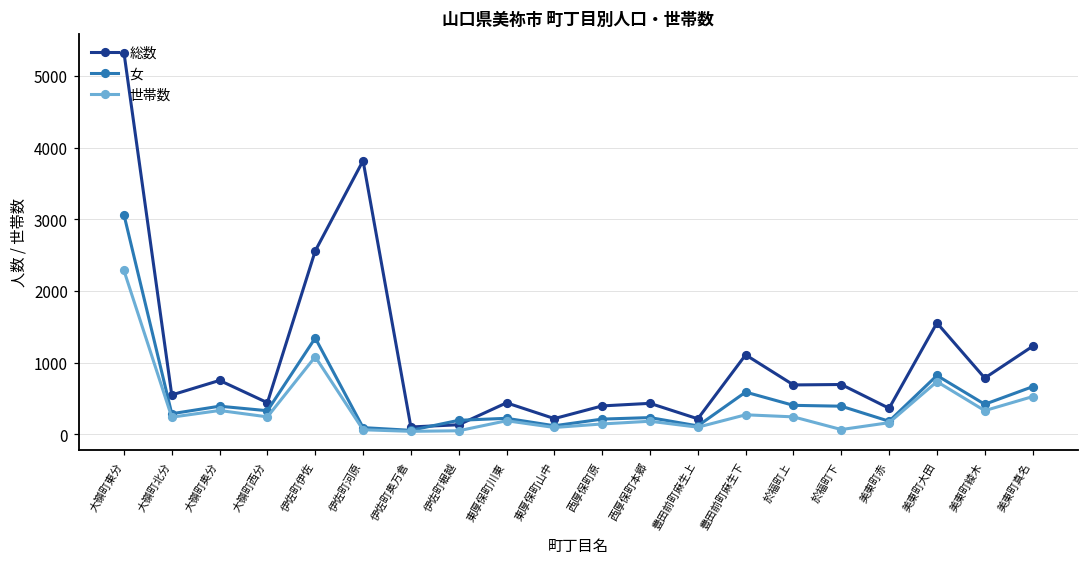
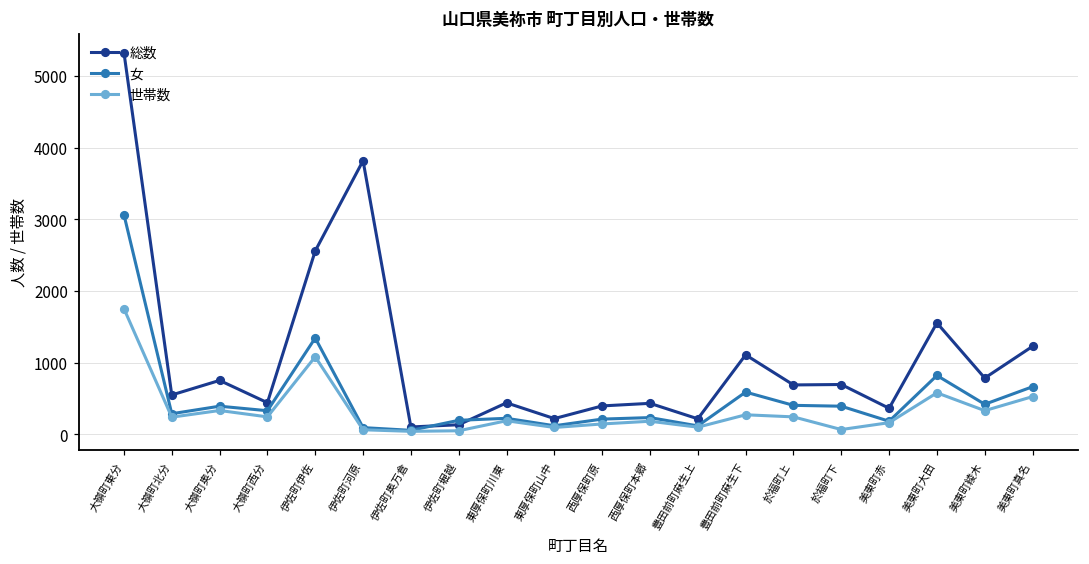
  {
    "総数": {
      "大嶺町東分": 5300,
      "大嶺町北分": 500,
      "大嶺町奥分": 800,
      "大嶺町西分": 400,
      "伊佐町伊佐": 2600,
      "伊佐町河原": 3800,
      "伊佐町奥万倉": 100,
      "伊佐町堀越": 100,
      "東厚保町川東": 400,
      "東厚保町山中": 200,
      "西厚保町原": 400,
      "西厚保町本郷": 400,
      "豊田前町麻生上": 200,
      "豊田前町麻生下": 1100,
      "於福町上": 700,
      "於福町下": 700,
      "美東町赤": 400,
      "美東町大田": 1600,
      "美東町綾木": 800,
      "美東町真名": 1200
    },
    "女": {
      "大嶺町東分": 3100,
      "大嶺町北分": 300,
      "大嶺町奥分": 400,
      "大嶺町西分": 300,
      "伊佐町伊佐": 1300,
      "伊佐町堀越": 200,
      "西厚保町原": 200,
      "西厚保町本郷": 200,
      "豊田前町麻生下": 600,
      "於福町上": 400,
      "於福町下": 400,
      "美東町大田": 800,
      "美東町綾木": 400,
      "美東町真名": 700
    },
    "世帯数": {
-     "大嶺町東分": 2300,
+     "大嶺町東分": 1800,
      "大嶺町北分": 200,
      "大嶺町奥分": 300,
      "大嶺町西分": 200,
      "伊佐町伊佐": 1100,
      "伊佐町堀越": 0,
      "西厚保町原": 100,
      "西厚保町本郷": 200,
      "豊田前町麻生下": 300,
      "於福町上": 200,
      "於福町下": 100,
-     "美東町大田": 700,
+     "美東町大田": 600,
      "美東町綾木": 300,
      "美東町真名": 500
    }
  }
